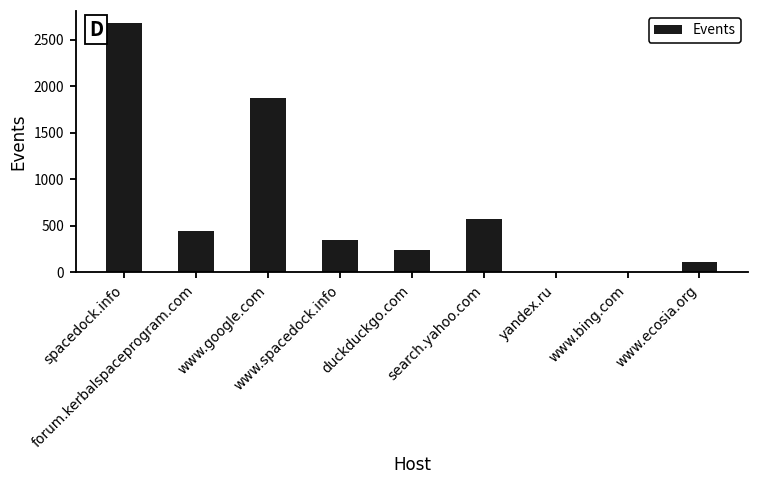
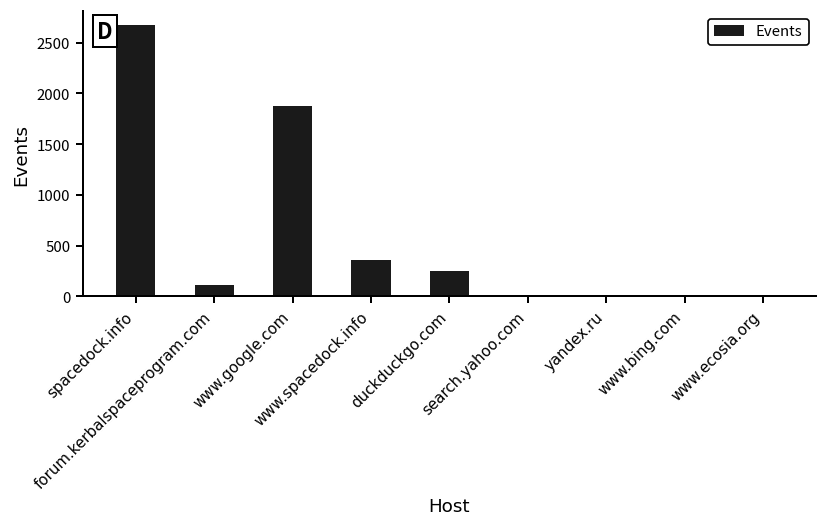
  {
    "spacedock.info": 2700,
-   "forum.kerbalspaceprogram.com": 400,
+   "forum.kerbalspaceprogram.com": 100,
    "www.google.com": 1900,
    "www.spacedock.info": 400,
    "duckduckgo.com": 200,
-   "search.yahoo.com": 600,
-   "www.ecosia.org": 100
+   "search.yahoo.com": 0,
+   "www.ecosia.org": 0
  }
